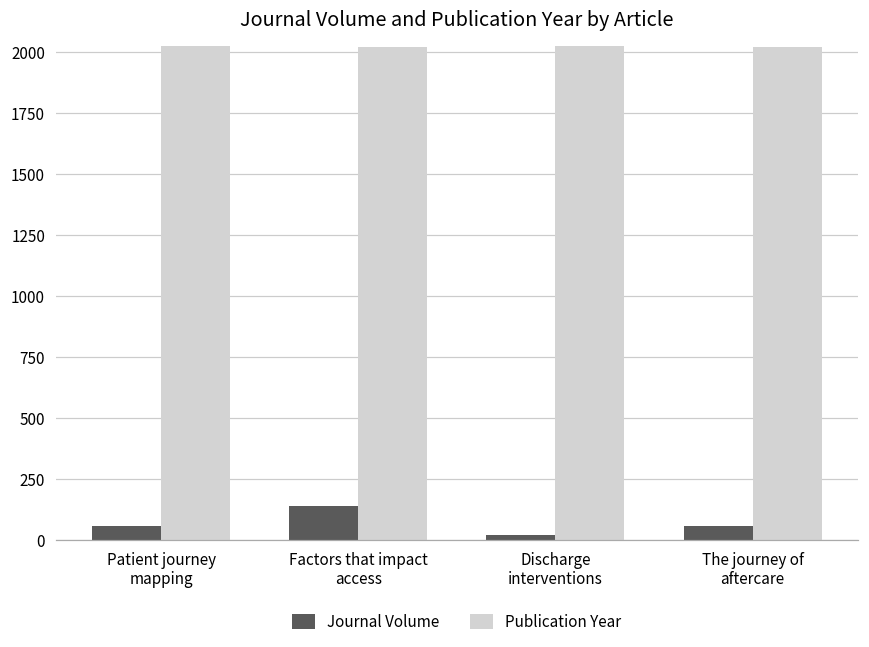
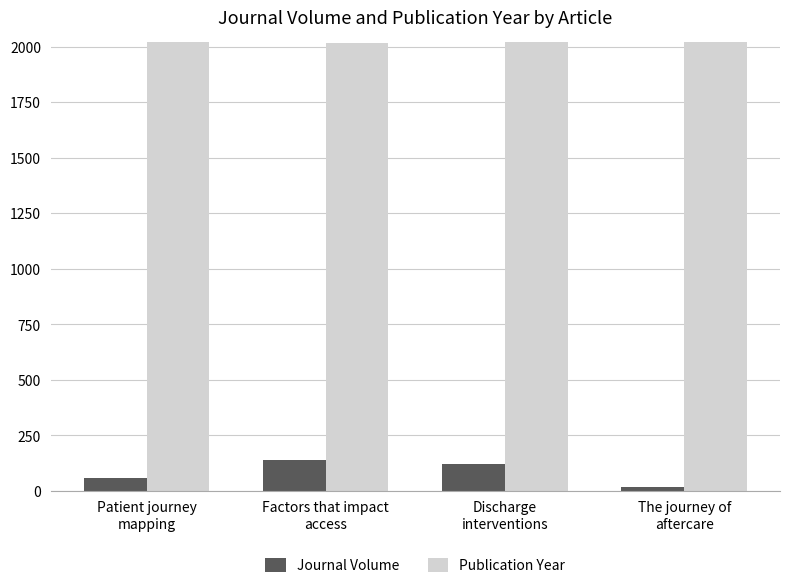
  {
    "Journal Volume": {
      "Patient journey mapping": 60,
      "Factors that impact access": 140,
-     "Discharge interventions": 20,
-     "The journey of aftercare": 60
+     "Discharge interventions": 120,
+     "The journey of aftercare": 20
    },
    "Publication Year": {
      "Patient journey mapping": 2020,
      "Factors that impact access": 2020,
      "Discharge interventions": 2020,
      "The journey of aftercare": 2020
    }
  }
